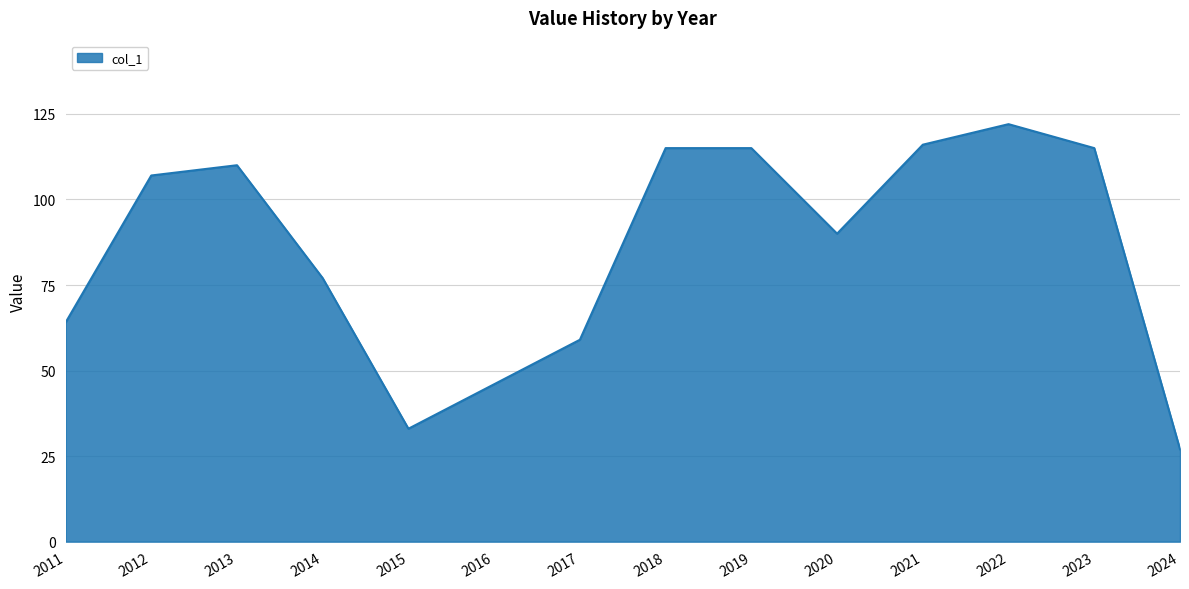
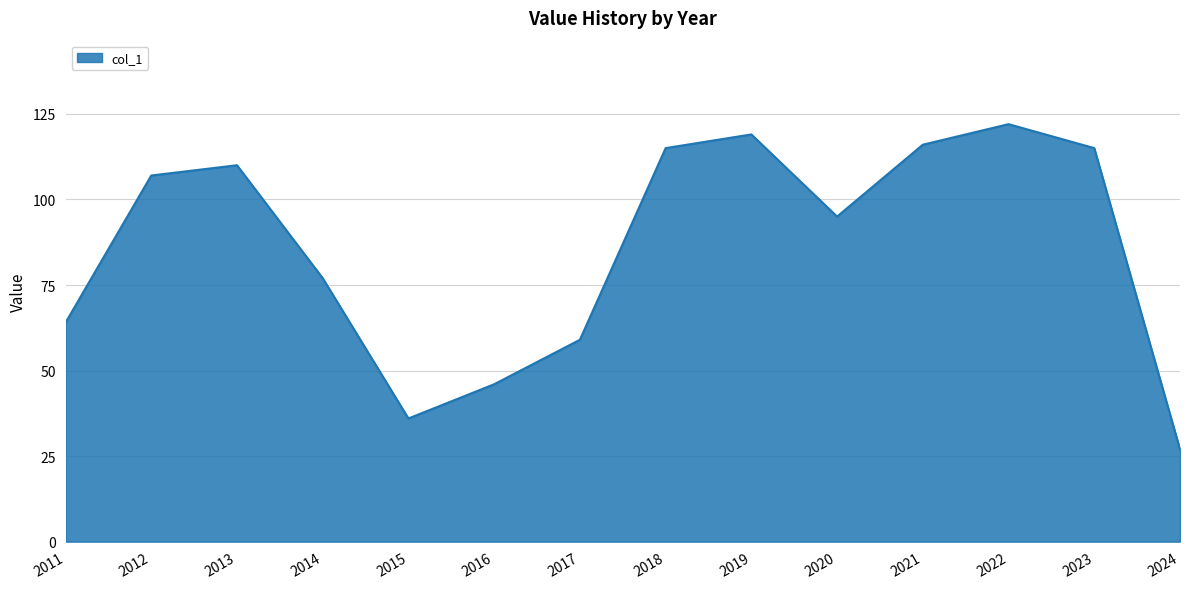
  {
    "2011": 64,
    "2012": 107,
    "2013": 110,
    "2014": 77,
-   "2015": 33,
+   "2015": 36,
    "2016": 46,
    "2017": 59,
    "2018": 115,
-   "2019": 115,
-   "2020": 90,
+   "2019": 119,
+   "2020": 95,
    "2021": 116,
    "2022": 122,
    "2023": 115,
    "2024": 27
  }
